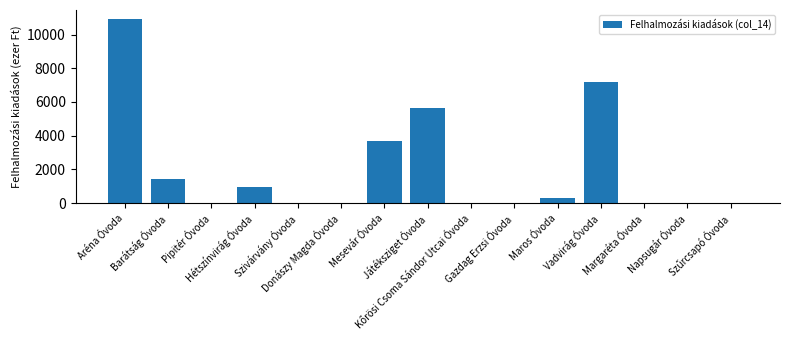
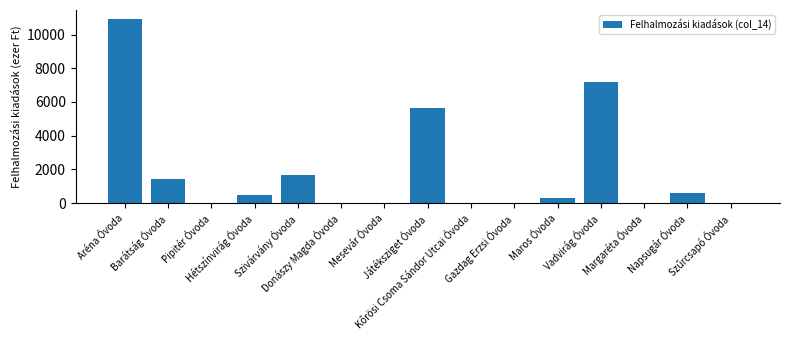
  {
    "Aréna Óvoda": 10900,
    "Barátság Óvoda": 1400,
    "Pipitér Óvoda": 0,
-   "Hétszínvirág Óvoda": 1000,
-   "Szivárvány Óvoda": 0,
+   "Hétszínvirág Óvoda": 500,
+   "Szivárvány Óvoda": 1700,
    "Donászy Magda Óvoda": 0,
-   "Mesevár Óvoda": 3700,
+   "Mesevár Óvoda": 0,
    "Játéksziget Óvoda": 5600,
    "Kőrösi Csoma Sándor Utcai Óvoda": 0,
    "Gazdag Erzsi Óvoda": 0,
    "Maros Óvoda": 300,
    "Vadvirág Óvoda": 7200,
    "Margaréta Óvoda": 0,
-   "Napsugár Óvoda": 0,
+   "Napsugár Óvoda": 600,
    "Szűrcsapó Óvoda": 0
  }
